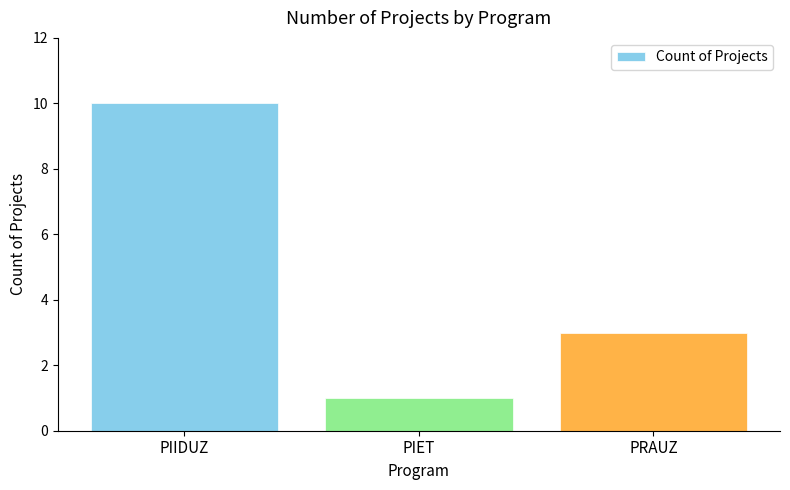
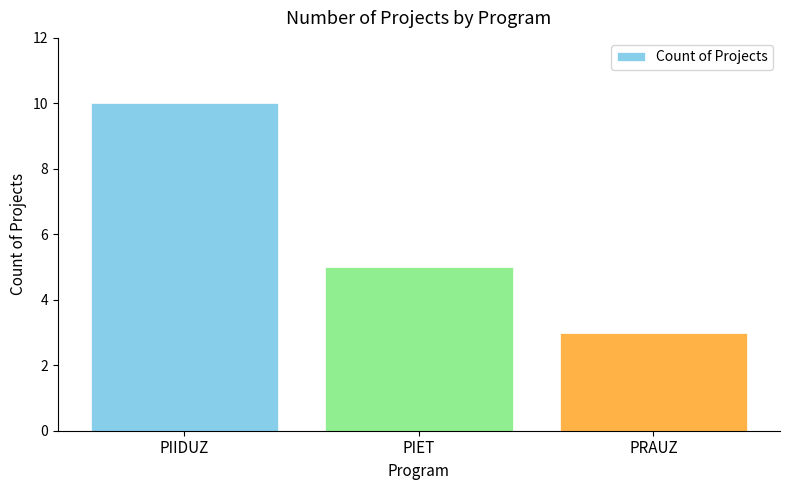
  {
    "PIIDUZ": 10,
-   "PIET": 1,
+   "PIET": 5,
    "PRAUZ": 3
  }
